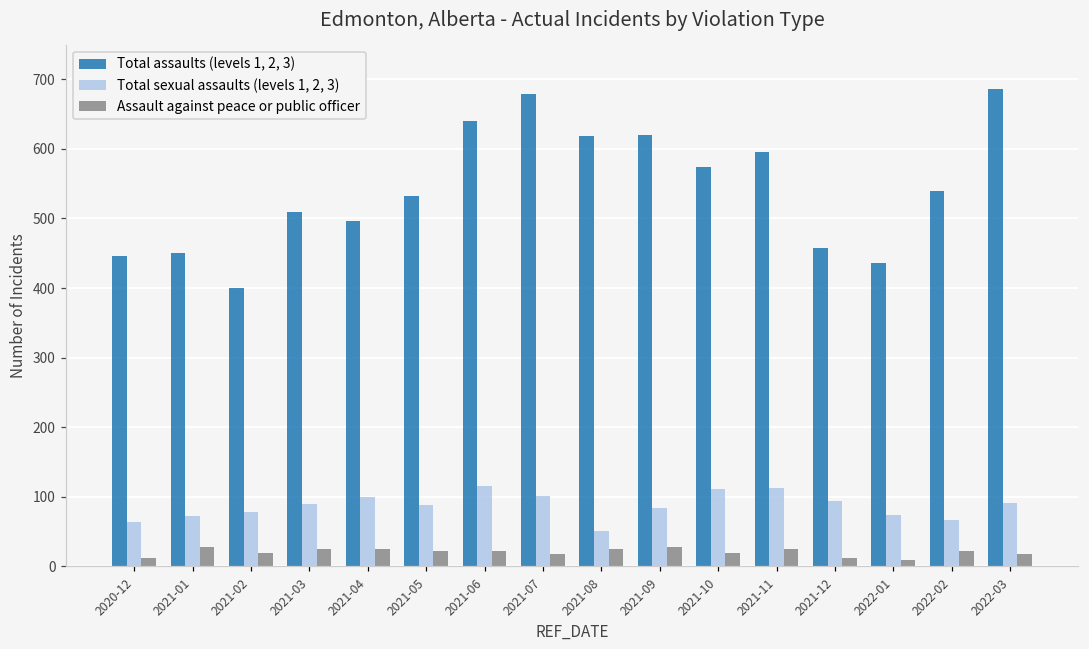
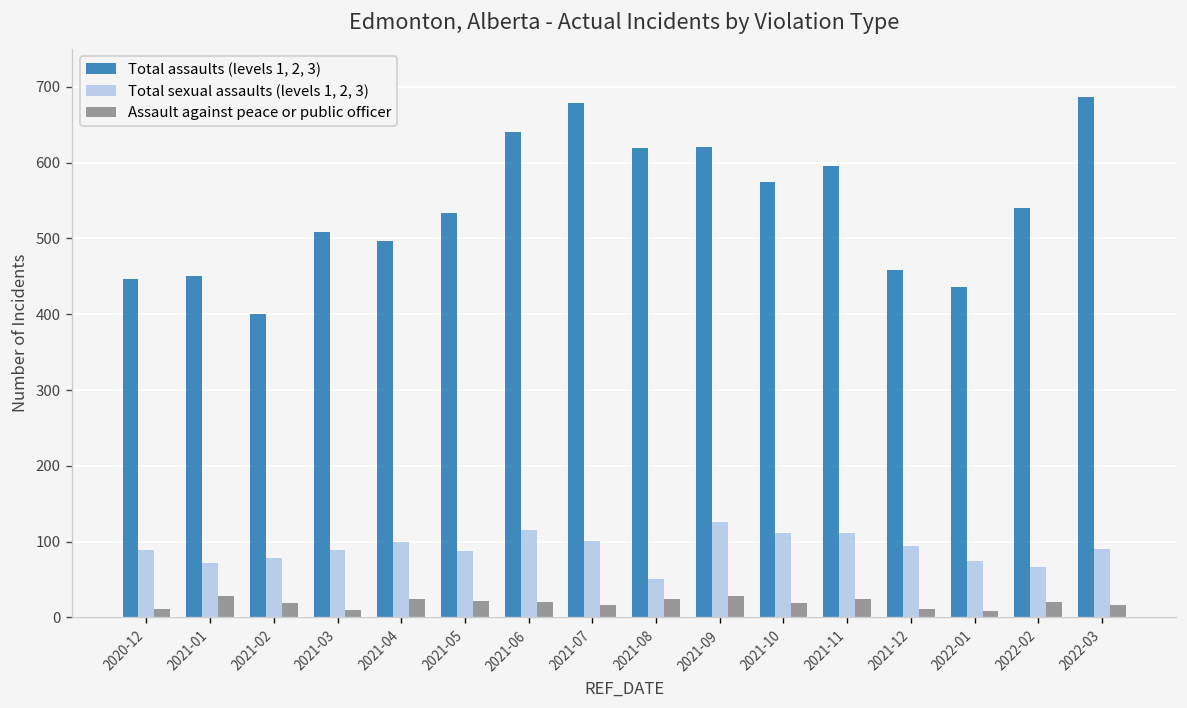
  {
    "Total assaults (levels 1, 2, 3)": {
      "2020-12": 450,
      "2021-01": 450,
      "2021-02": 400,
      "2021-03": 510,
      "2021-04": 500,
      "2021-05": 530,
      "2021-06": 640,
      "2021-07": 680,
      "2021-08": 620,
      "2021-09": 620,
      "2021-10": 570,
      "2021-11": 600,
      "2021-12": 460,
      "2022-01": 440,
      "2022-02": 540,
      "2022-03": 690
    },
    "Total sexual assaults (levels 1, 2, 3)": {
-     "2020-12": 60,
+     "2020-12": 90,
      "2021-01": 70,
      "2021-02": 80,
      "2021-03": 90,
      "2021-04": 100,
      "2021-05": 90,
      "2021-06": 120,
      "2021-07": 100,
      "2021-08": 50,
-     "2021-09": 80,
+     "2021-09": 130,
      "2021-10": 110,
      "2021-11": 110,
      "2021-12": 90,
      "2022-01": 70,
      "2022-02": 70,
      "2022-03": 90
    },
    "Assault against peace or public officer": {
      "2020-12": 10,
      "2021-01": 30,
      "2021-02": 20,
-     "2021-03": 20,
+     "2021-03": 10,
      "2021-04": 20,
      "2021-05": 20,
      "2021-06": 20,
      "2021-07": 20,
      "2021-08": 20,
      "2021-09": 30,
      "2021-10": 20,
      "2021-11": 20,
      "2021-12": 10,
      "2022-01": 10,
      "2022-02": 20,
      "2022-03": 20
    }
  }
